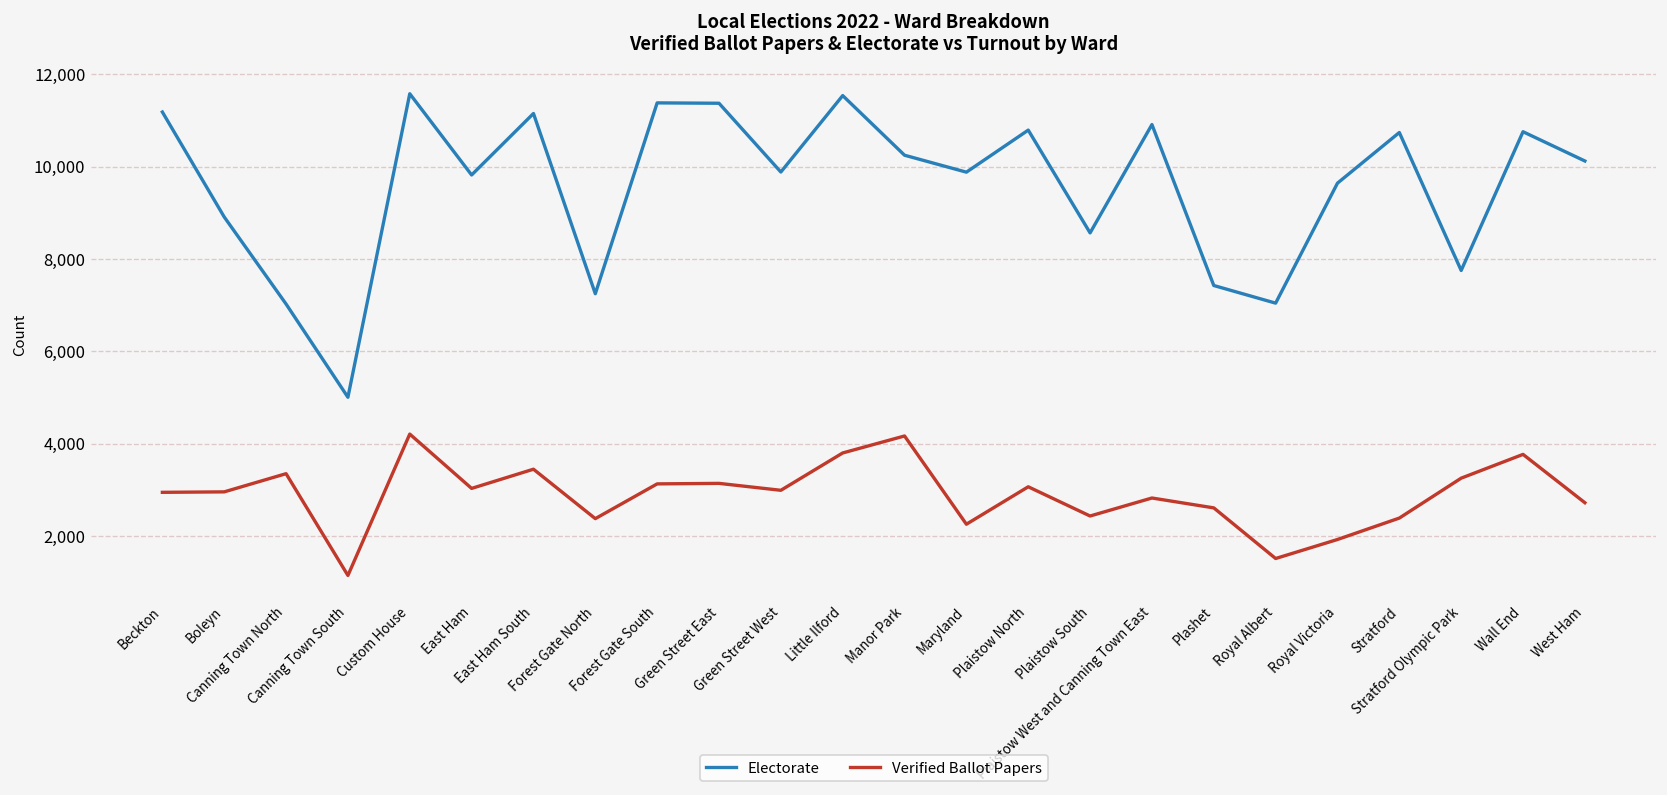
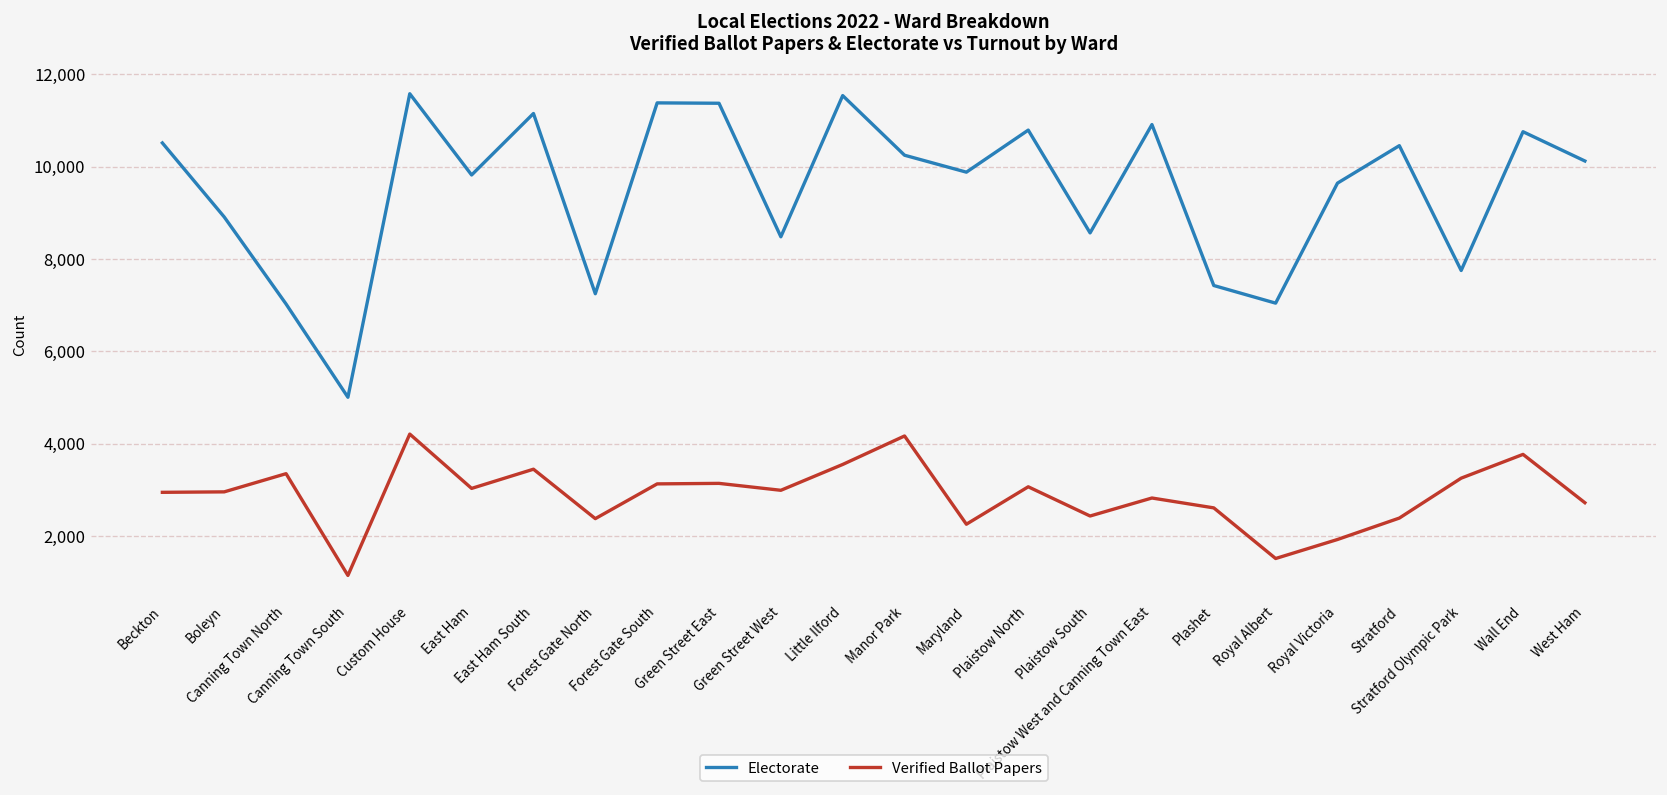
  {
    "Electorate": {
-     "Beckton": "11,200",
+     "Beckton": "10,500",
      "Boleyn": "8,900",
      "Canning Town North": "7,000",
      "Canning Town South": "5,000",
      "Custom House": "11,600",
      "East Ham": "9,800",
      "East Ham South": "11,200",
      "Forest Gate North": "7,200",
      "Forest Gate South": "11,400",
      "Green Street East": "11,400",
-     "Green Street West": "9,900",
+     "Green Street West": "8,500",
      "Little Ilford": "11,500",
      "Manor Park": "10,200",
      "Maryland": "9,900",
      "Plaistow North": "10,800",
      "Plaistow South": "8,600",
      "Plaistow West and Canning Town East": "10,900",
      "Plashet": "7,400",
      "Royal Albert": "7,000",
      "Royal Victoria": "9,600",
-     "Stratford": "10,700",
+     "Stratford": "10,500",
      "Stratford Olympic Park": "7,800",
      "Wall End": "10,800",
      "West Ham": "10,100"
    },
    "Verified Ballot Papers": {
      "Beckton": "2,900",
      "Boleyn": "3,000",
      "Canning Town North": "3,300",
      "Canning Town South": "1,100",
      "Custom House": "4,200",
      "East Ham": "3,000",
      "East Ham South": "3,400",
      "Forest Gate North": "2,400",
      "Forest Gate South": "3,100",
      "Green Street East": "3,100",
      "Green Street West": "3,000",
-     "Little Ilford": "3,800",
+     "Little Ilford": "3,500",
      "Manor Park": "4,200",
      "Maryland": "2,300",
      "Plaistow North": "3,100",
      "Plaistow South": "2,400",
      "Plaistow West and Canning Town East": "2,800",
      "Plashet": "2,600",
      "Royal Albert": "1,500",
      "Royal Victoria": "1,900",
      "Stratford": "2,400",
      "Stratford Olympic Park": "3,300",
      "Wall End": "3,800",
      "West Ham": "2,700"
    }
  }
